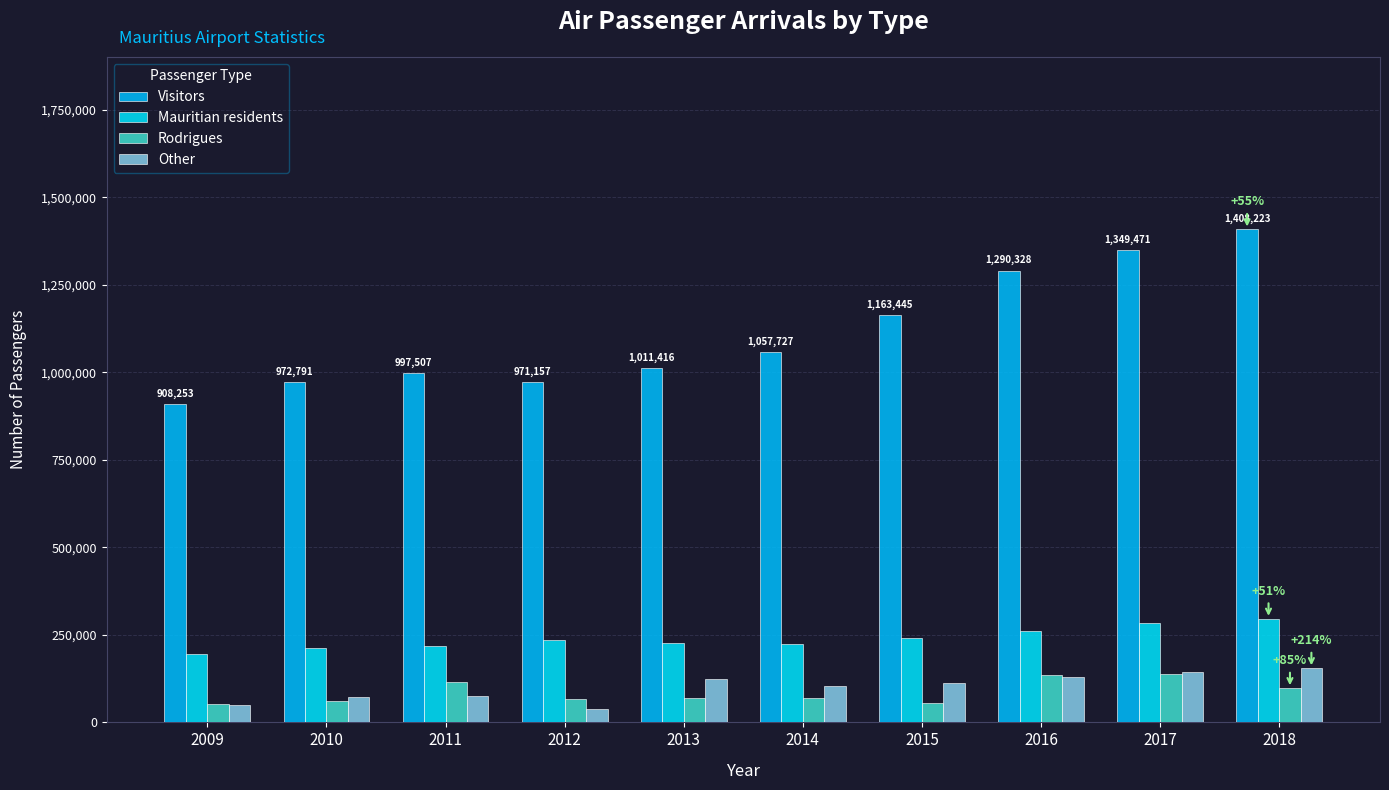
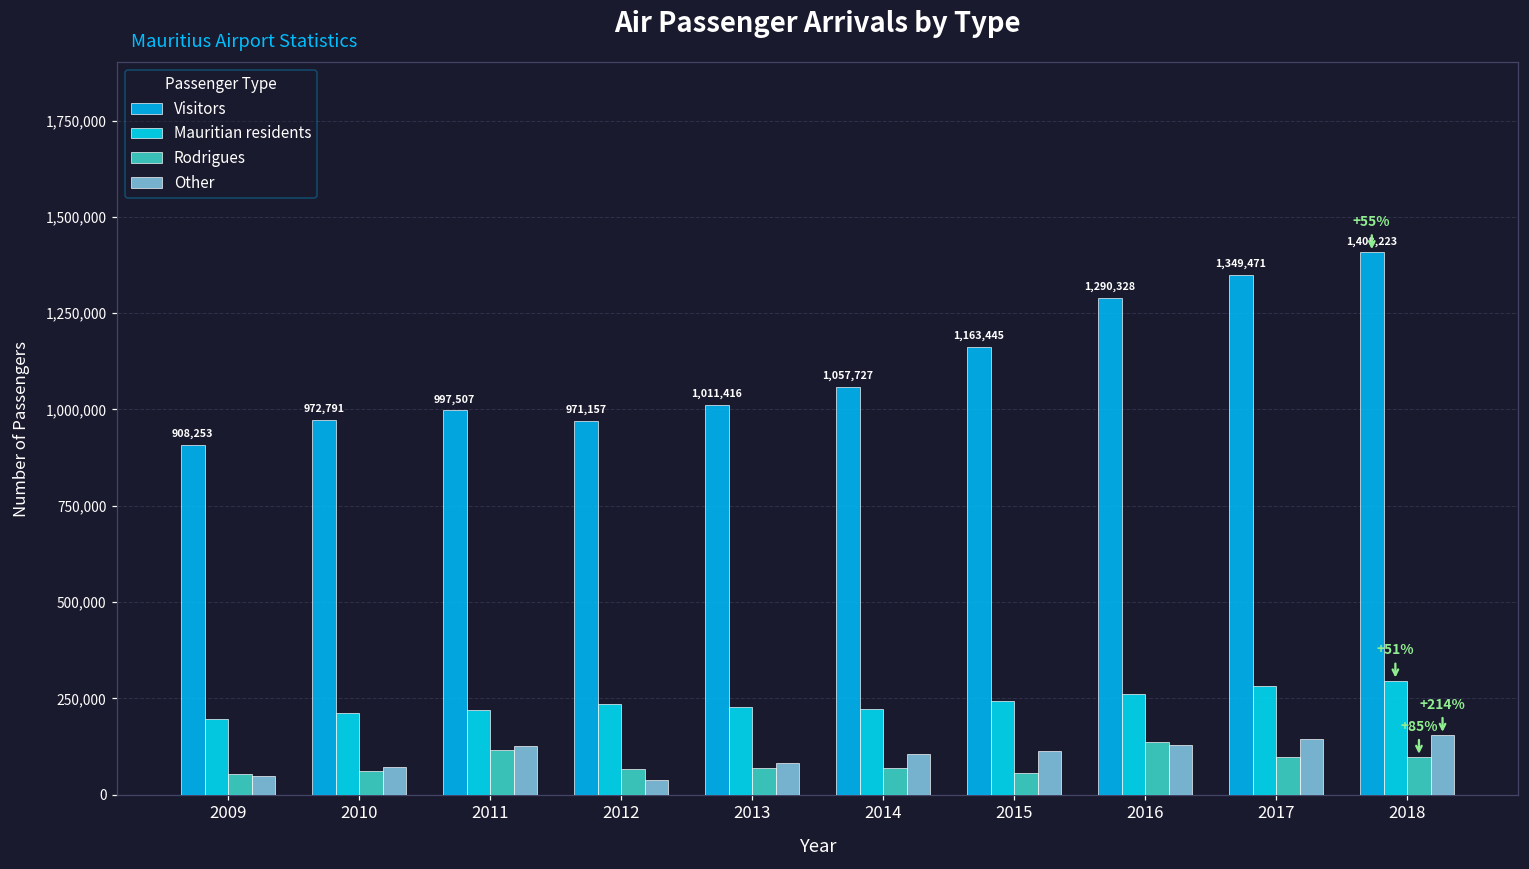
  {
    "Rodrigues": {
      "2009": "50,000",
      "2010": "60,000",
      "2011": "120,000",
      "2012": "70,000",
      "2013": "70,000",
      "2014": "70,000",
      "2015": "60,000",
      "2016": "140,000",
-     "2017": "140,000",
+     "2017": "100,000",
      "2018": "100,000"
    },
    "Other": {
      "2009": "50,000",
      "2010": "70,000",
-     "2011": "80,000",
+     "2011": "130,000",
      "2012": "40,000",
-     "2013": "130,000",
+     "2013": "80,000",
      "2014": "100,000",
      "2015": "110,000",
      "2016": "130,000",
      "2017": "140,000"
    }
  }
